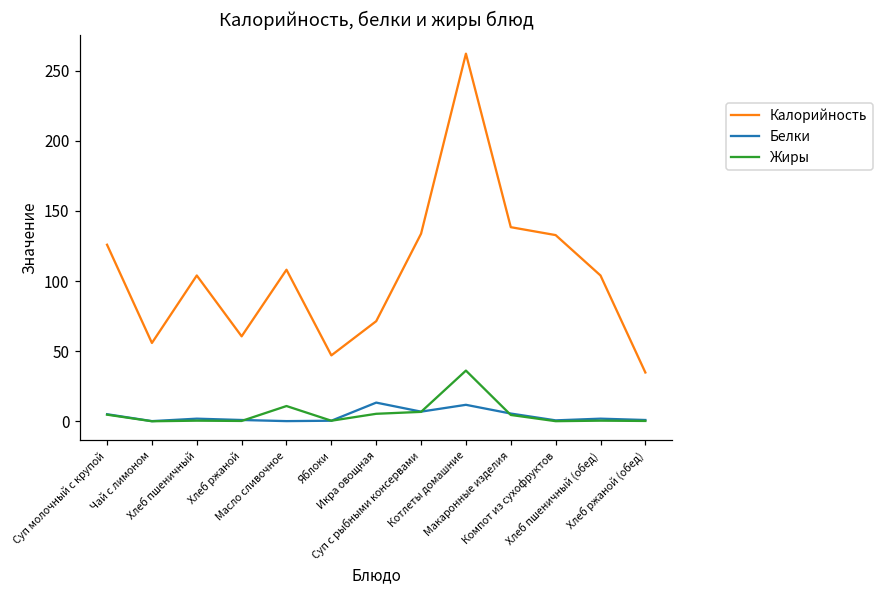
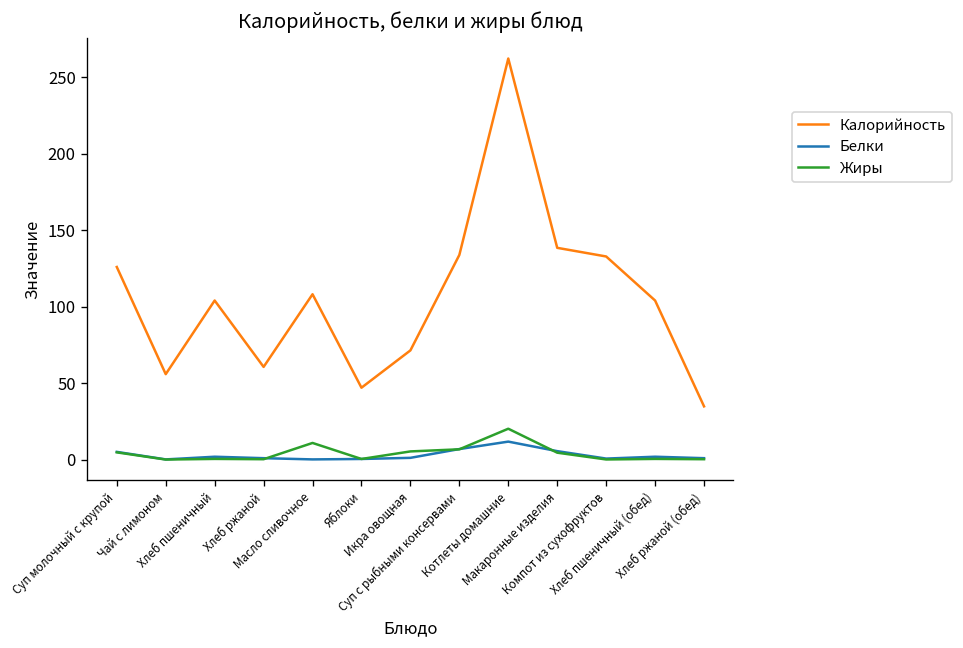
  {
    "Калорийность": {
      "Суп молочный с крупой": 126,
      "Чай с лимоном": 56,
      "Хлеб пшеничный": 104,
      "Хлеб ржаной": 61,
      "Масло сливочное": 108,
      "Яблоки": 47,
      "Икра овощная": 71,
      "Суп с рыбными консервами": 134,
      "Котлеты домашние": 262,
      "Макаронные изделия": 138,
      "Компот из сухофруктов": 133,
      "Хлеб пшеничный (обед)": 104,
      "Хлеб ржаной (обед)": 35
    },
    "Белки": {
      "Масло сливочное": 0,
-     "Икра овощная": 13,
+     "Икра овощная": 1,
      "Котлеты домашние": 12
    },
    "Жиры": {
      "Масло сливочное": 11,
      "Икра овощная": 5,
-     "Котлеты домашние": 36
+     "Котлеты домашние": 20
    }
  }
